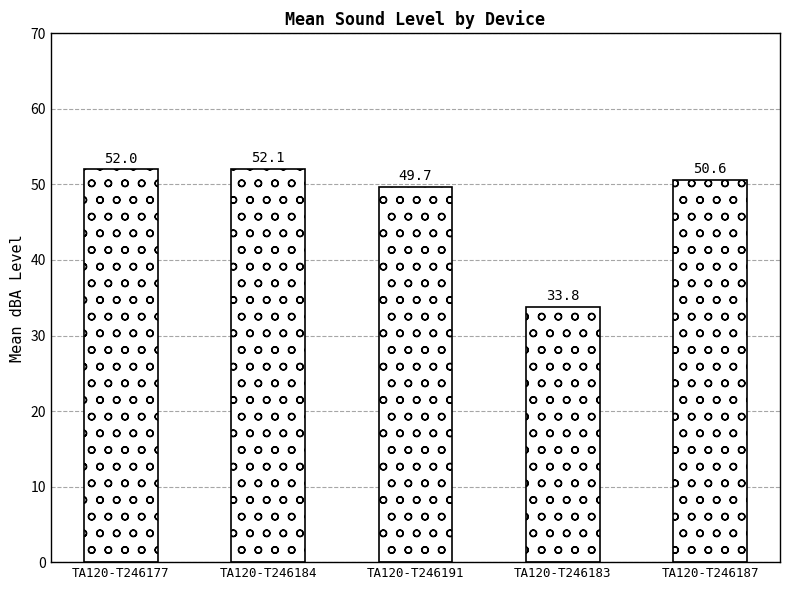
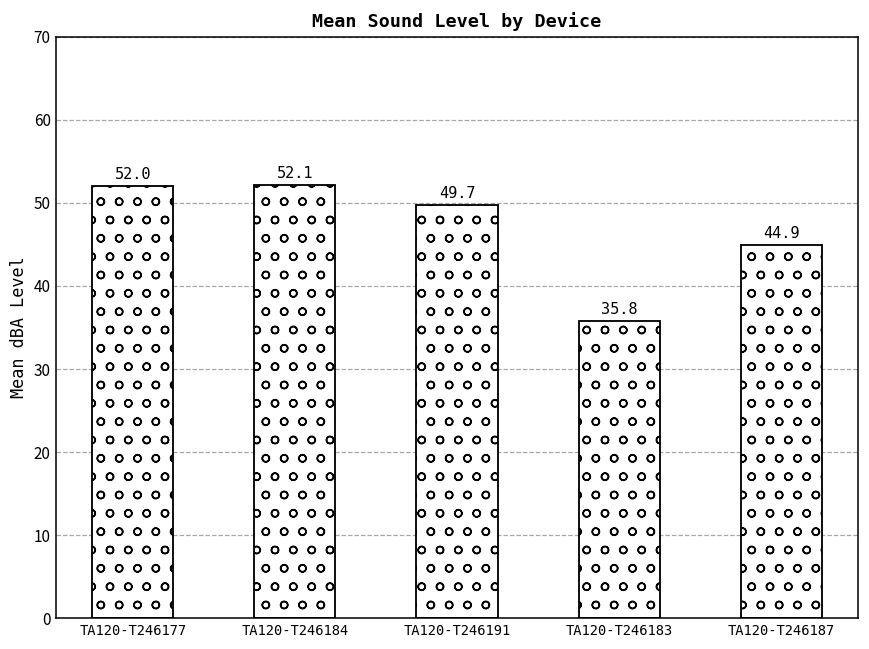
  {
    "TA120-T246177": 52.0,
    "TA120-T246184": 52.1,
    "TA120-T246191": 49.7,
-   "TA120-T246183": 33.8,
-   "TA120-T246187": 50.6
+   "TA120-T246183": 35.8,
+   "TA120-T246187": 44.9
  }
